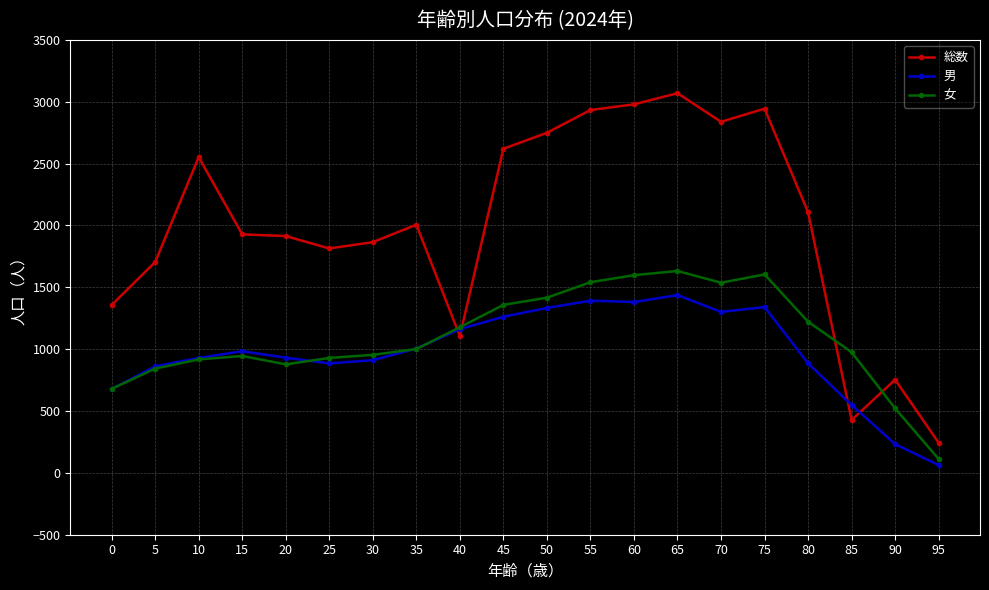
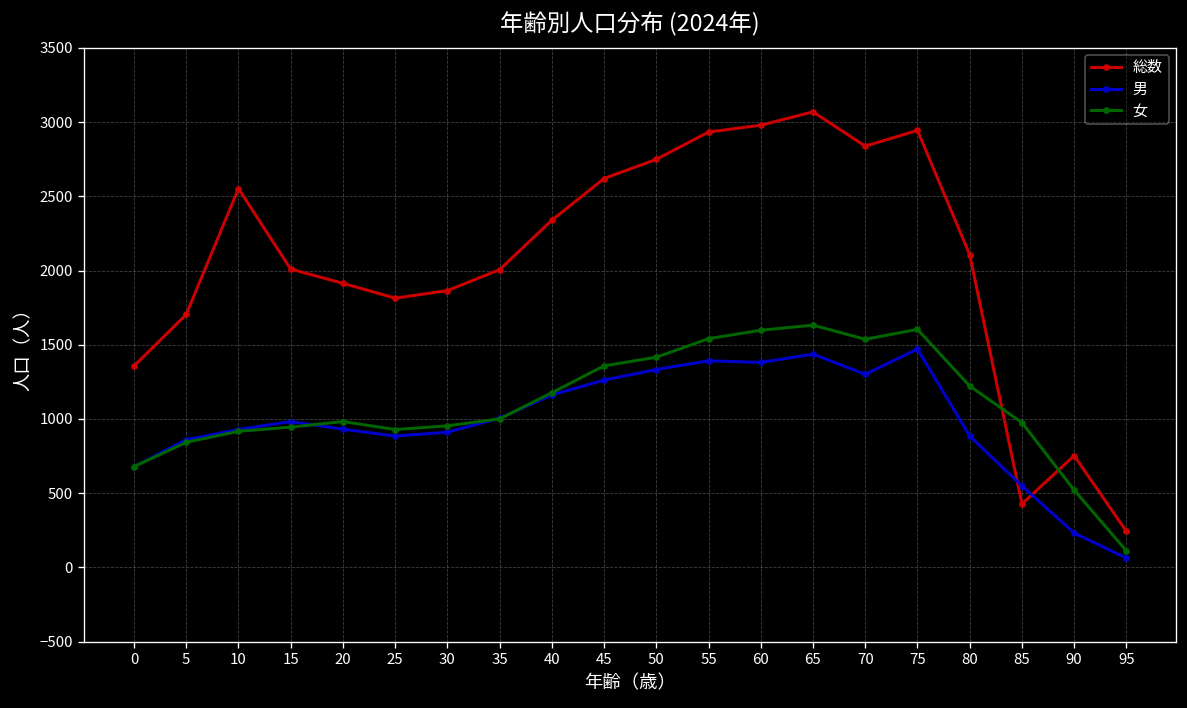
  {
    "総数": {
      "0": 1360,
      "5": 1700,
      "10": 2550,
-     "15": 1930,
+     "15": 2010,
      "20": 1910,
      "25": 1810,
      "30": 1870,
      "35": 2010,
-     "40": 1110,
+     "40": 2340,
      "45": 2620,
      "50": 2750,
      "55": 2930,
      "60": 2980,
      "65": 3070,
      "70": 2840,
      "75": 2940,
      "80": 2110,
      "85": 430,
      "90": 750,
      "95": 240
    },
    "男": {
      "15": 980,
      "20": 930,
      "25": 890,
      "30": 910,
      "45": 1260,
      "50": 1330,
      "55": 1390,
      "60": 1380,
      "65": 1440,
      "70": 1300,
-     "75": 1340,
+     "75": 1470,
      "80": 890,
      "85": 550,
      "90": 230,
      "95": 60
    },
    "女": {
      "15": 950,
-     "20": 880,
+     "20": 980,
      "25": 930,
      "30": 950,
      "45": 1360,
      "50": 1420,
      "55": 1540,
      "60": 1600,
      "65": 1630,
      "70": 1540,
      "75": 1600,
      "80": 1220,
      "85": 980,
      "90": 520,
      "95": 110
    }
  }
